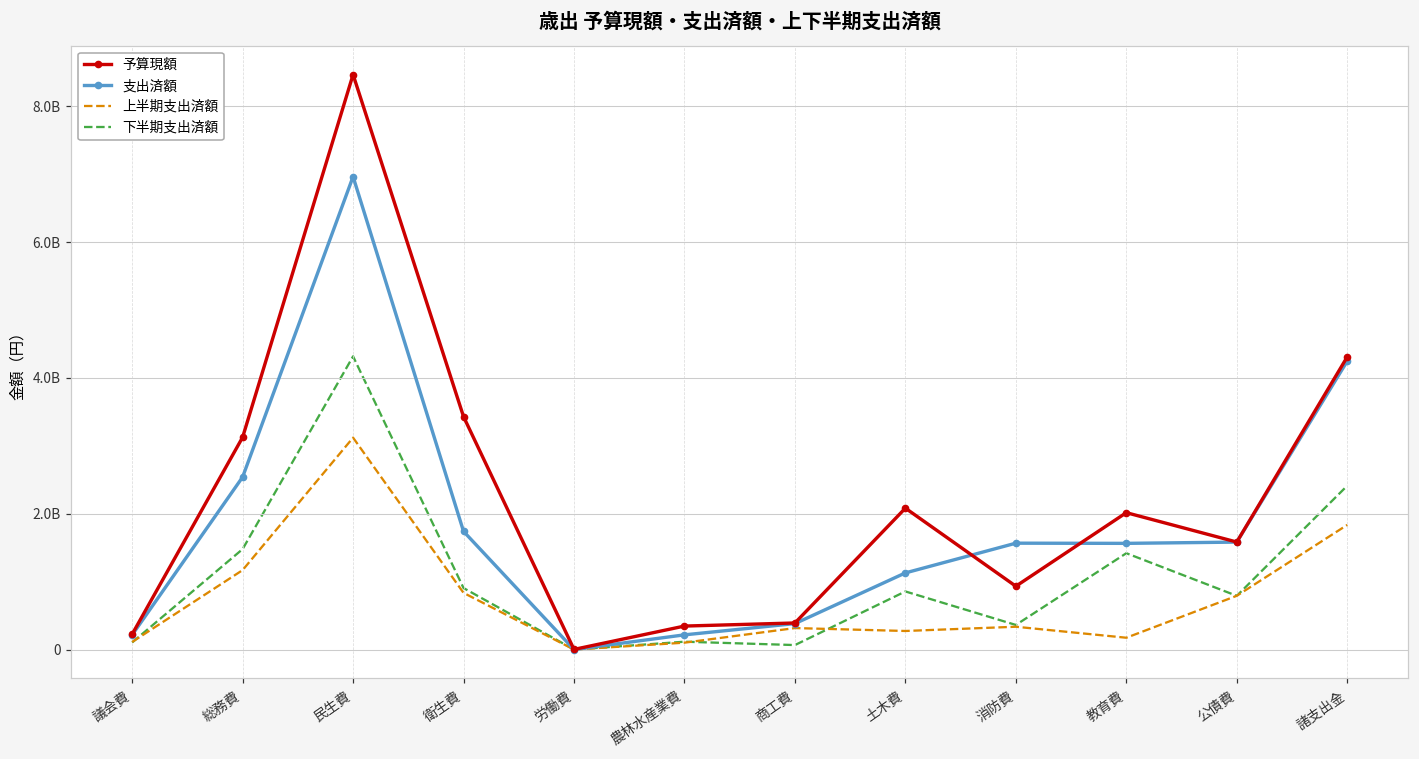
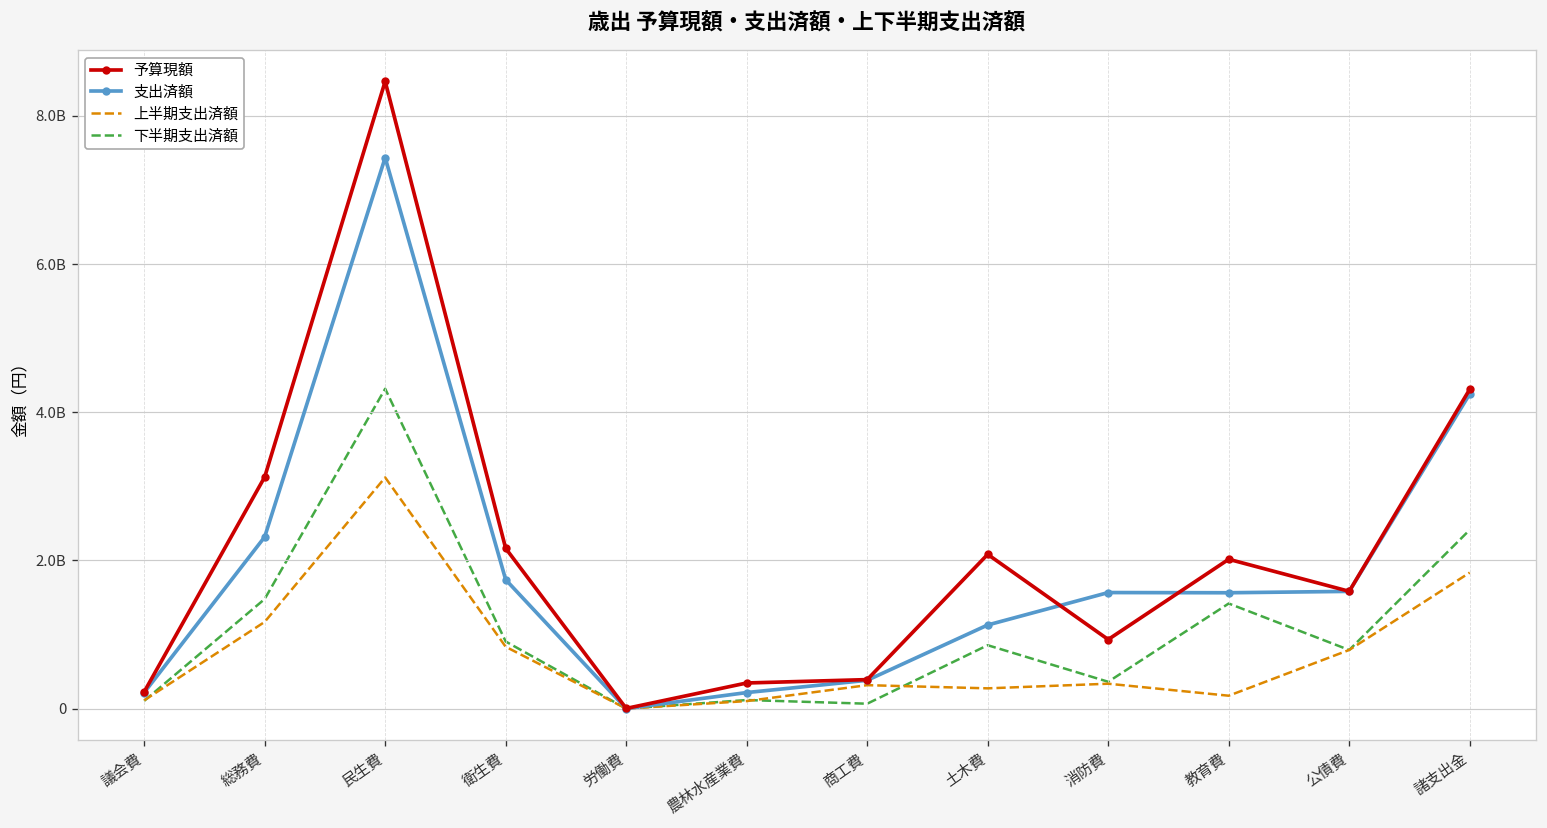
  {
    "予算現額": {
      "総務費": 3100000000,
      "民生費": 8500000000,
-     "衛生費": 3400000000,
+     "衛生費": 2200000000,
      "農林水産業費": 300000000,
      "土木費": 2100000000,
      "消防費": 900000000,
      "教育費": 2000000000,
      "諸支出金": 4300000000
    },
    "支出済額": {
-     "総務費": 2500000000,
-     "民生費": 7000000000,
+     "総務費": 2300000000,
+     "民生費": 7400000000,
      "衛生費": 1700000000,
      "農林水産業費": 200000000,
      "土木費": 1100000000,
      "消防費": 1600000000,
      "教育費": 1600000000,
      "諸支出金": 4200000000
    },
    "上半期支出済額": {
      "総務費": 1200000000,
      "民生費": 3100000000,
      "衛生費": 800000000,
      "商工費": 300000000,
      "土木費": 300000000,
      "教育費": 200000000,
      "諸支出金": 1800000000
    },
    "下半期支出済額": {
      "総務費": 1500000000,
      "民生費": 4300000000,
      "衛生費": 900000000,
      "商工費": 100000000,
      "土木費": 900000000,
      "教育費": 1400000000,
      "諸支出金": 2400000000
    }
  }
